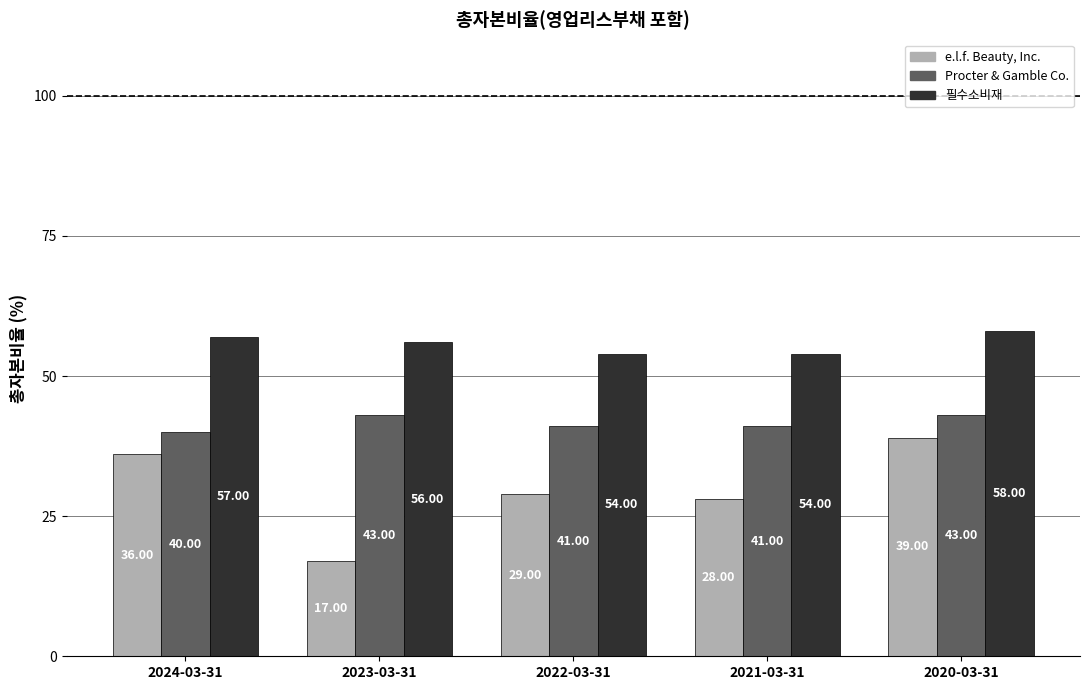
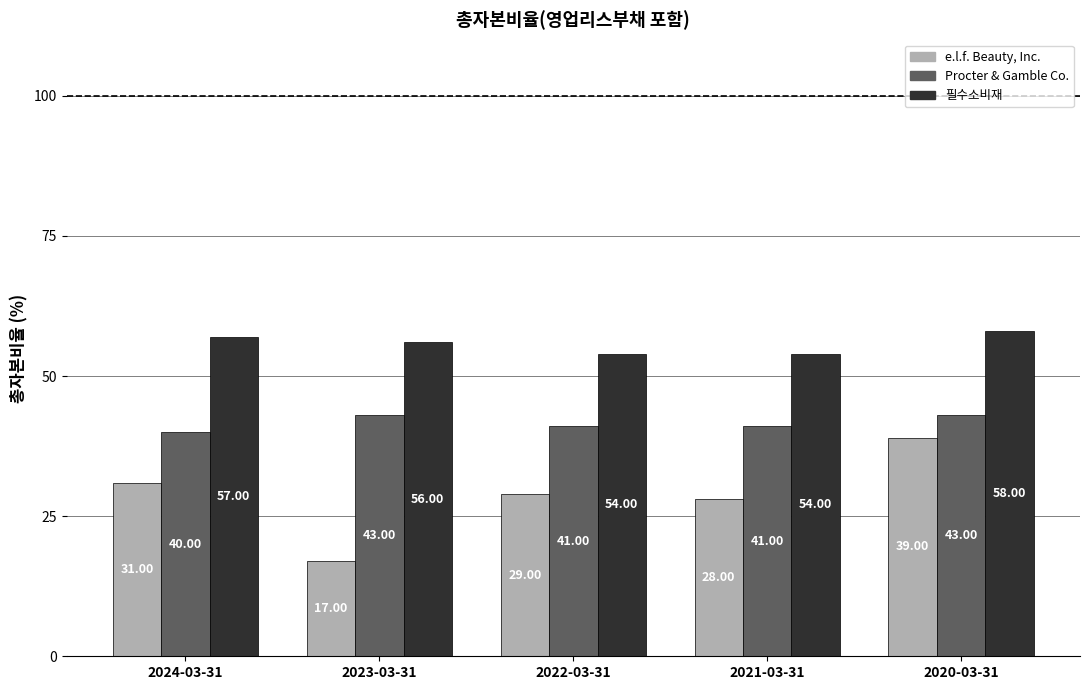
  {
    "e.l.f. Beauty, Inc.": {
-     "2024-03-31": 36.00,
+     "2024-03-31": 31.00,
      "2023-03-31": 17.00,
      "2022-03-31": 29.00,
      "2021-03-31": 28.00,
      "2020-03-31": 39.00
    },
    "Procter & Gamble Co.": {
      "2024-03-31": 40.00,
      "2023-03-31": 43.00,
      "2022-03-31": 41.00,
      "2021-03-31": 41.00,
      "2020-03-31": 43.00
    },
    "필수소비재": {
      "2024-03-31": 57.00,
      "2023-03-31": 56.00,
      "2022-03-31": 54.00,
      "2021-03-31": 54.00,
      "2020-03-31": 58.00
    }
  }
